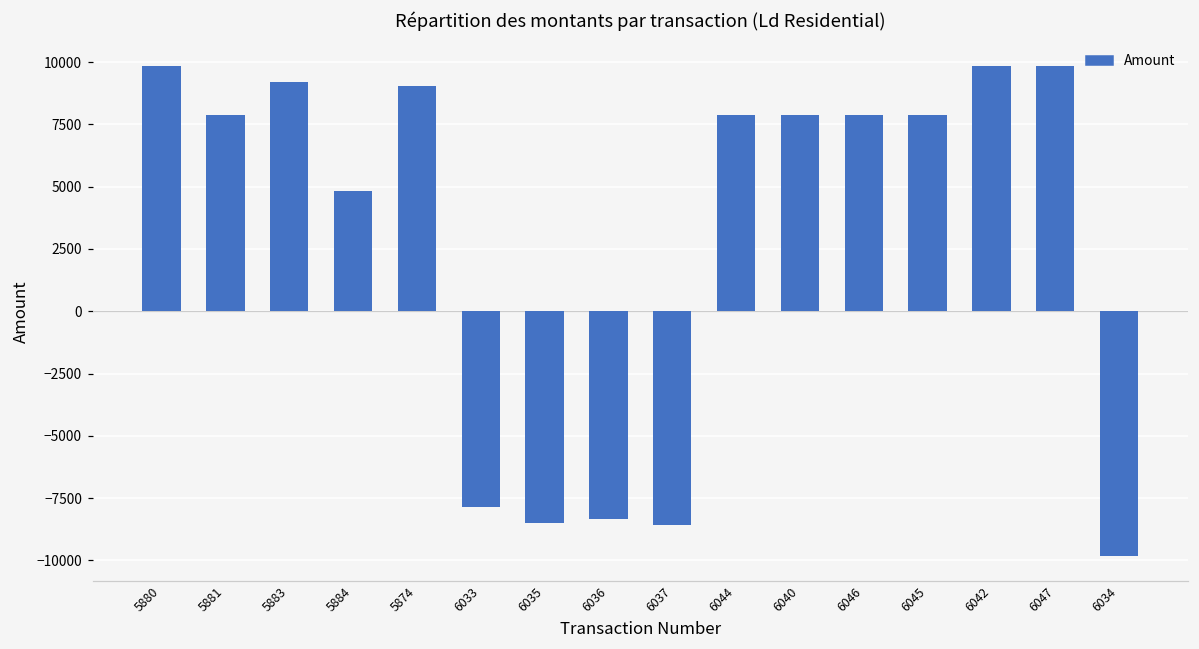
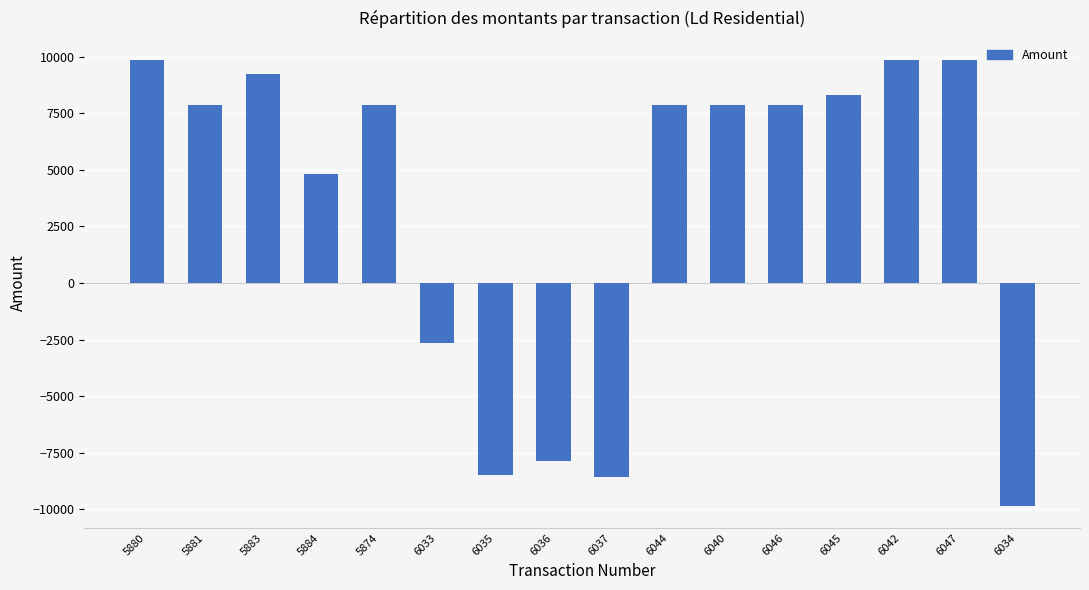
  {
    "5880": 9800,
    "5881": 7900,
    "5883": 9200,
    "5884": 4800,
-   "5874": 9000,
-   "6033": -7900,
+   "5874": 7900,
+   "6033": -2600,
    "6035": -8500,
-   "6036": -8300,
+   "6036": -7900,
    "6037": -8600,
    "6044": 7900,
    "6040": 7900,
    "6046": 7900,
-   "6045": 7900,
+   "6045": 8300,
    "6042": 9800,
    "6047": 9800,
    "6034": -9800
  }
